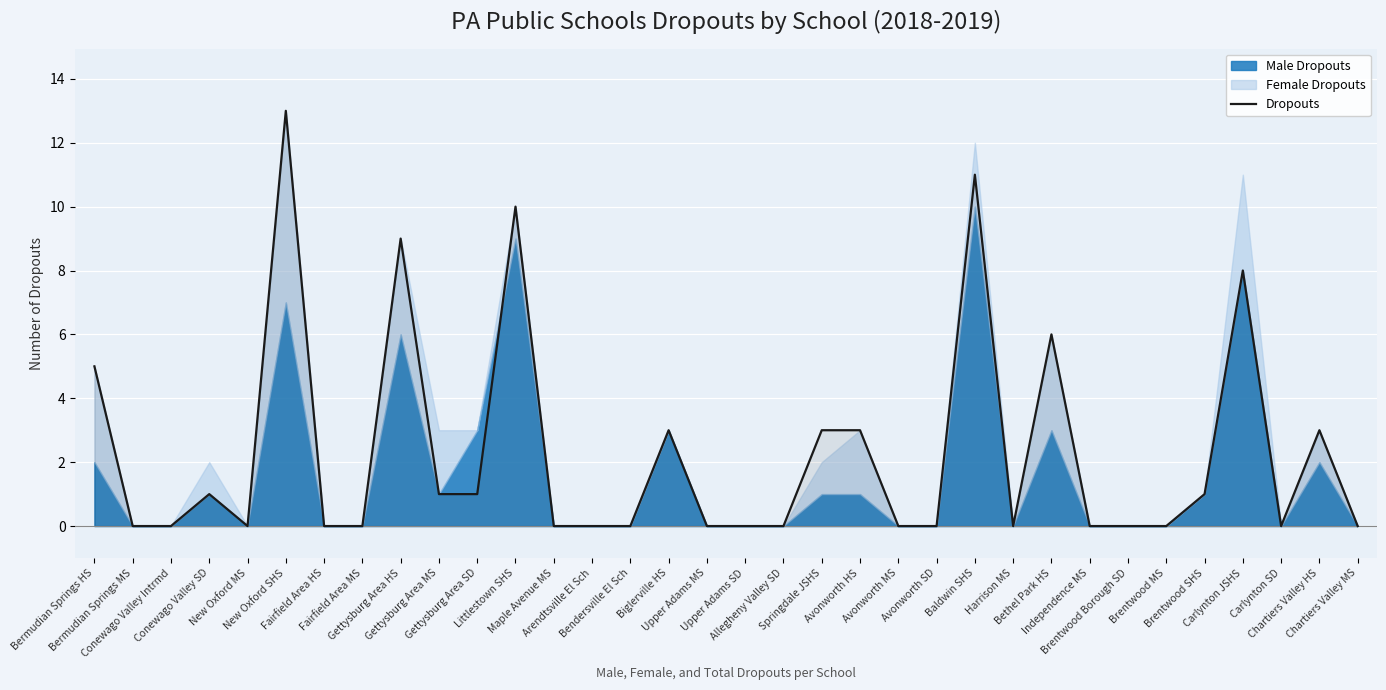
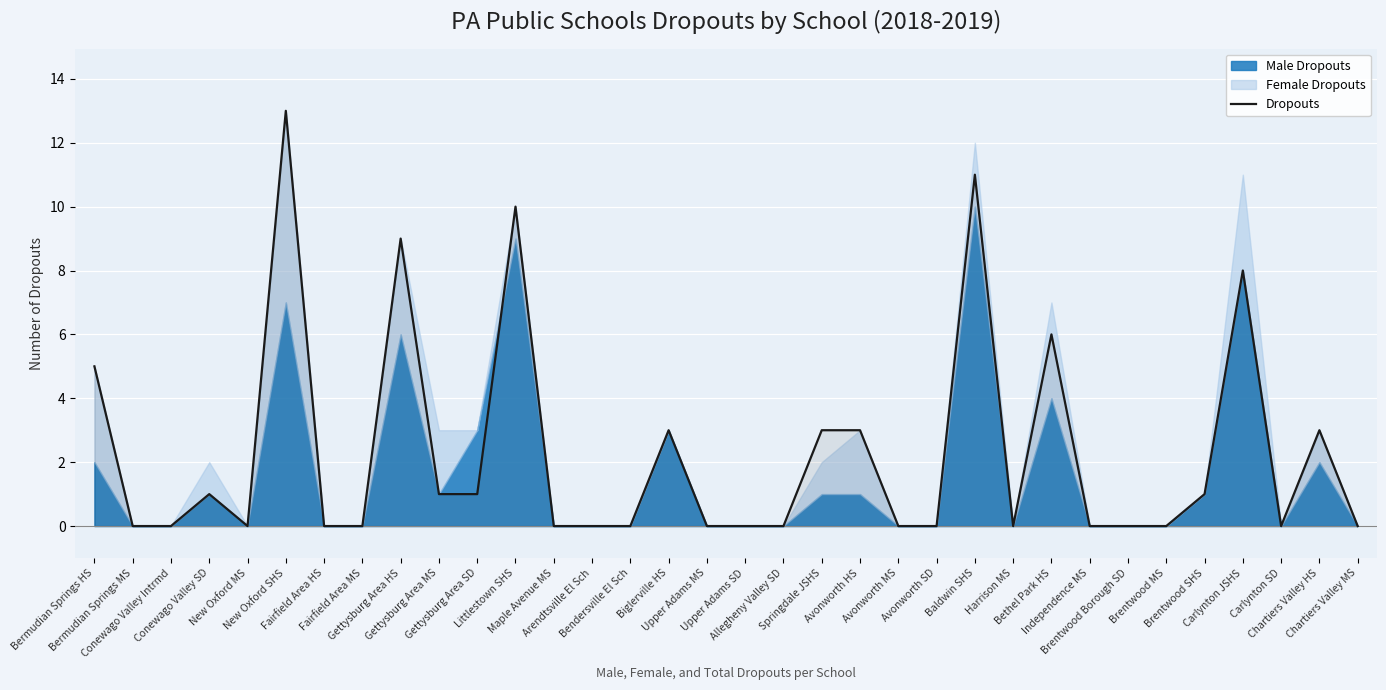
  {
    "Male Dropouts": {
      "Bermudian Springs HS": 2,
      "New Oxford SHS": 7,
      "Gettysburg Area HS": 6,
      "Littlestown SHS": 9,
      "Springdale JSHS": 1,
      "Avonworth HS": 1,
      "Baldwin SHS": 10,
-     "Bethel Park HS": 3,
+     "Bethel Park HS": 4,
      "Chartiers Valley HS": 2
    },
    "Female Dropouts": {
      "Conewago Valley SD": 1,
      "Gettysburg Area MS": 2,
      "Springdale JSHS": 1,
      "Baldwin SHS": 2,
      "Carlynton JSHS": 3
    },
    "Dropouts": {
      "Gettysburg Area SD": 1,
      "Springdale JSHS": 3,
      "Baldwin SHS": 11
    }
  }
